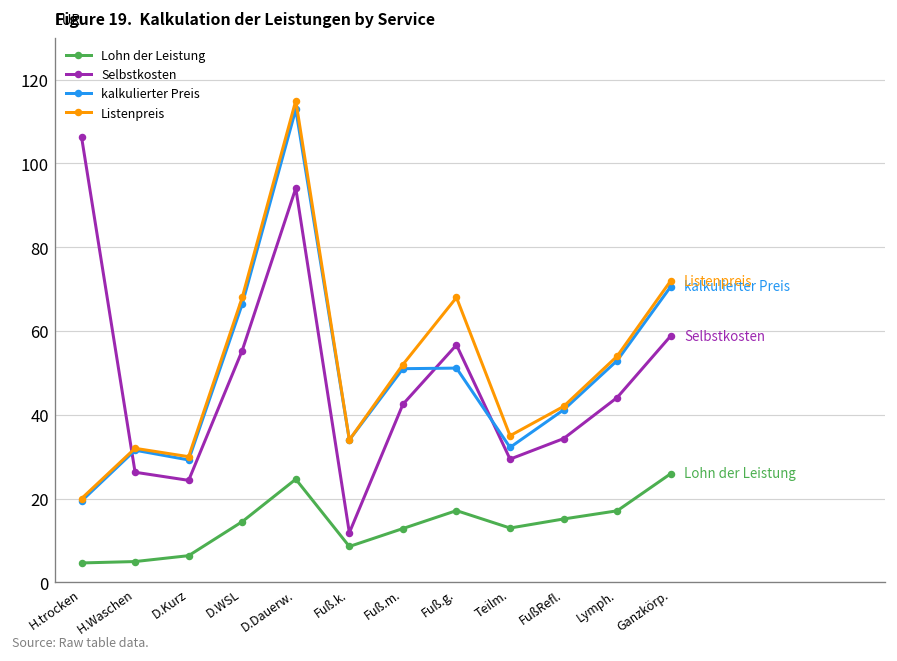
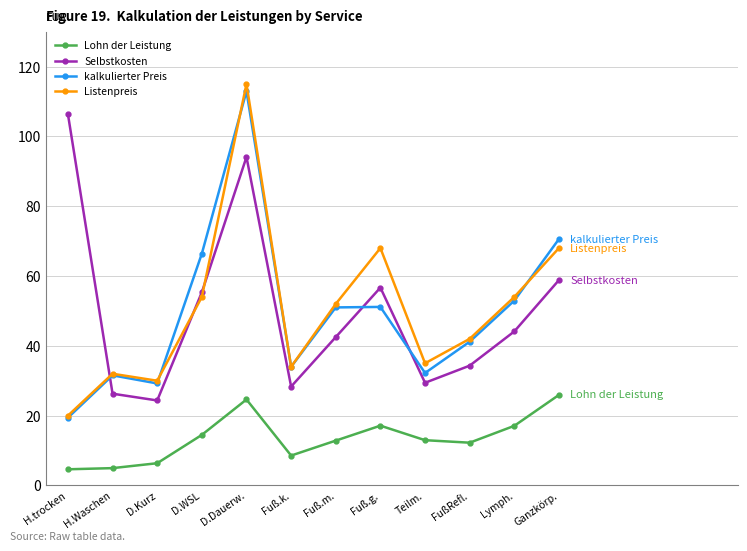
  {
    "Lohn der Leistung": {
      "H.trocken": 5,
      "H.Waschen": 5,
      "D.Kurz": 6,
      "D.WSL": 14,
      "D.Dauerw.": 25,
      "Fuß.k.": 9,
      "Fuß.m.": 13,
      "Fuß.g.": 17,
      "Teilm.": 13,
-     "FußRefl.": 15,
+     "FußRefl.": 12,
      "Lymph.": 17,
      "Ganzkörp.": 26
    },
    "Selbstkosten": {
      "H.trocken": 106,
      "H.Waschen": 26,
      "D.Kurz": 24,
      "D.WSL": 55,
      "D.Dauerw.": 94,
-     "Fuß.k.": 12,
+     "Fuß.k.": 28,
      "Fuß.m.": 43,
      "Fuß.g.": 57,
      "Teilm.": 29,
      "FußRefl.": 34,
      "Lymph.": 44,
      "Ganzkörp.": 59
    },
    "kalkulierter Preis": {
      "D.Kurz": 29,
      "D.WSL": 66,
      "D.Dauerw.": 113,
      "Fuß.m.": 51,
      "Fuß.g.": 51,
      "Teilm.": 32,
      "FußRefl.": 41,
      "Lymph.": 53,
      "Ganzkörp.": 71
    },
    "Listenpreis": {
      "D.Kurz": 30,
-     "D.WSL": 68,
+     "D.WSL": 54,
      "D.Dauerw.": 115,
      "Fuß.m.": 52,
      "Fuß.g.": 68,
      "Teilm.": 35,
      "FußRefl.": 42,
      "Lymph.": 54,
-     "Ganzkörp.": 72
+     "Ganzkörp.": 68
    }
  }
